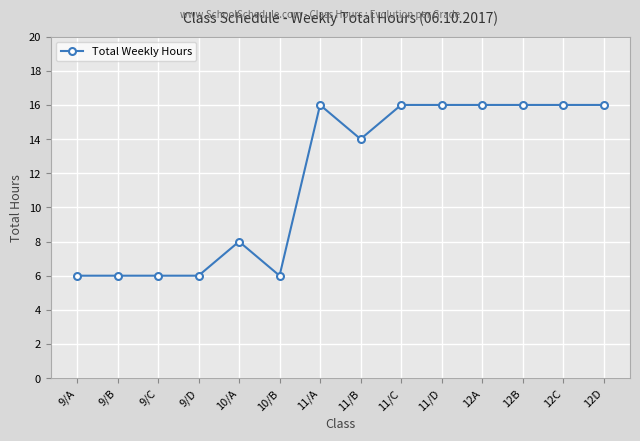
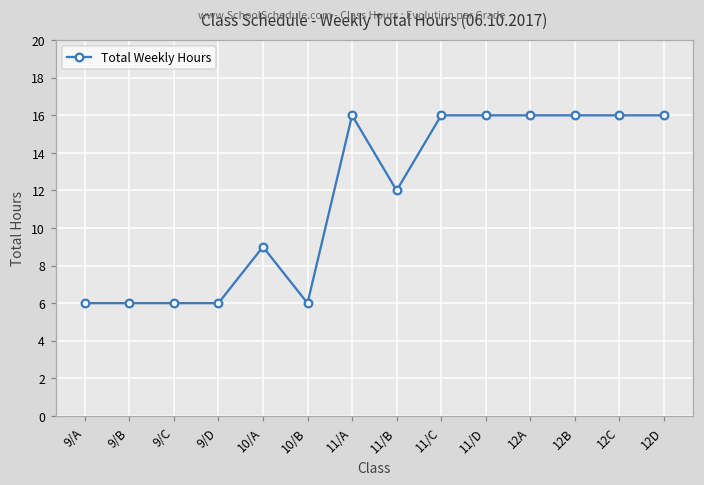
  {
    "9/A": 6,
    "9/B": 6,
    "9/C": 6,
    "9/D": 6,
-   "10/A": 8,
+   "10/A": 9,
    "10/B": 6,
    "11/A": 16,
-   "11/B": 14,
+   "11/B": 12,
    "11/C": 16,
    "11/D": 16,
    "12A": 16,
    "12B": 16,
    "12C": 16,
    "12D": 16
  }
